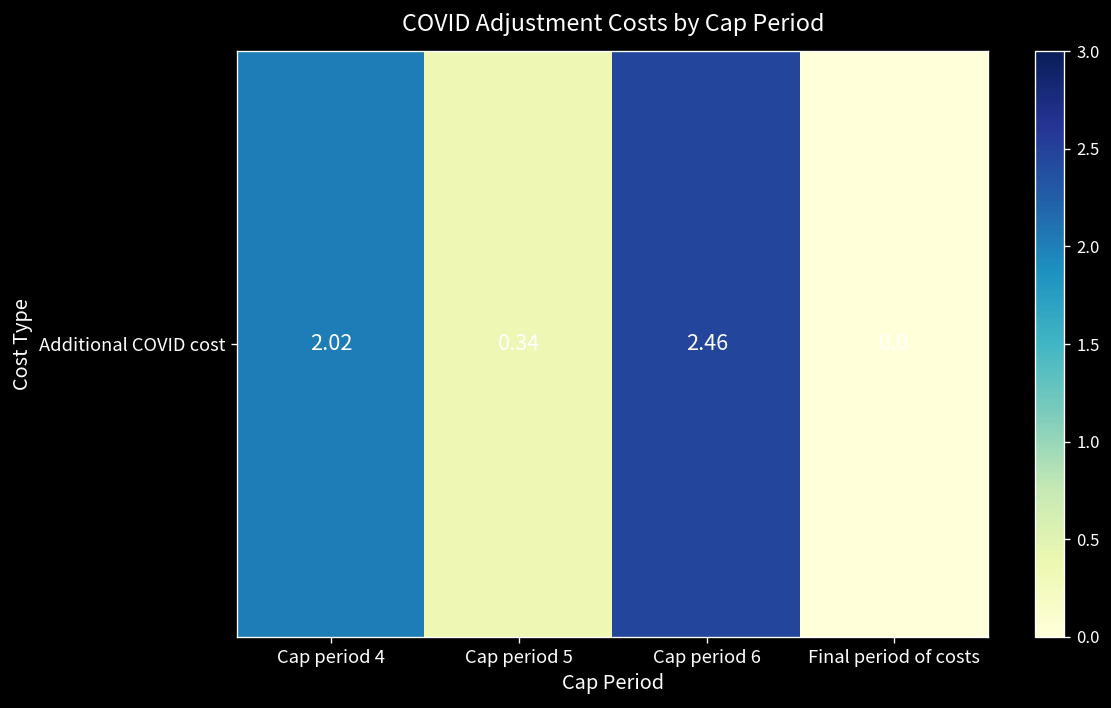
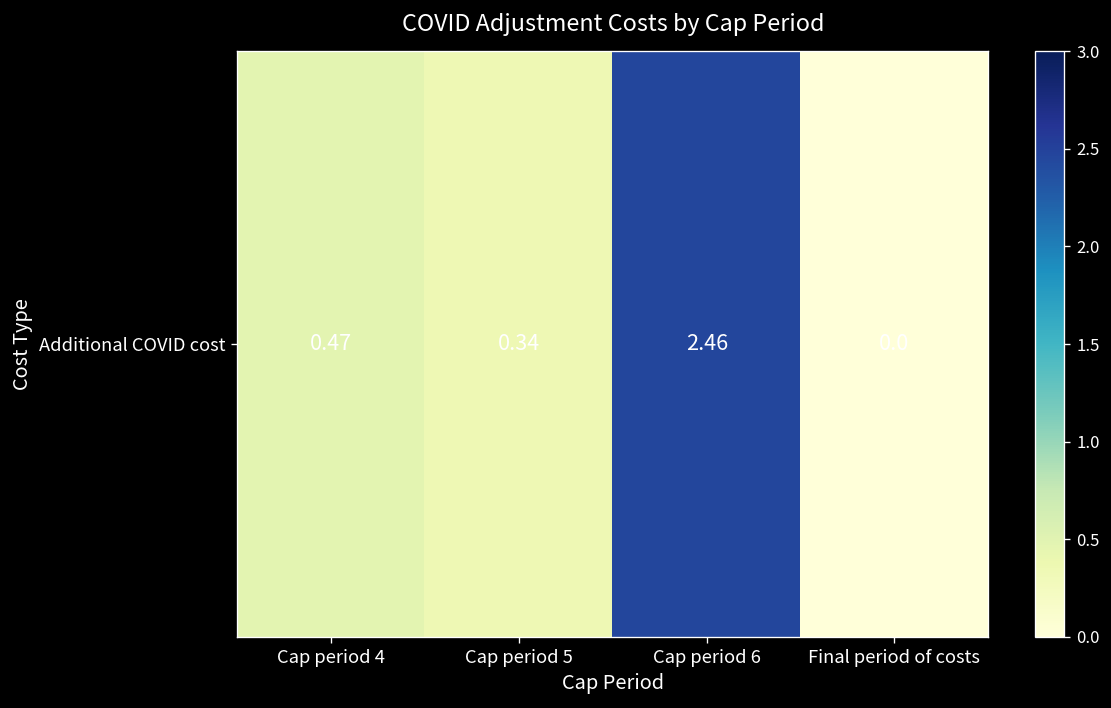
  {
    "Additional COVID cost": {
-     "Cap period 4": 2.02,
+     "Cap period 4": 0.47,
      "Cap period 5": 0.34,
      "Cap period 6": 2.46
    }
  }
